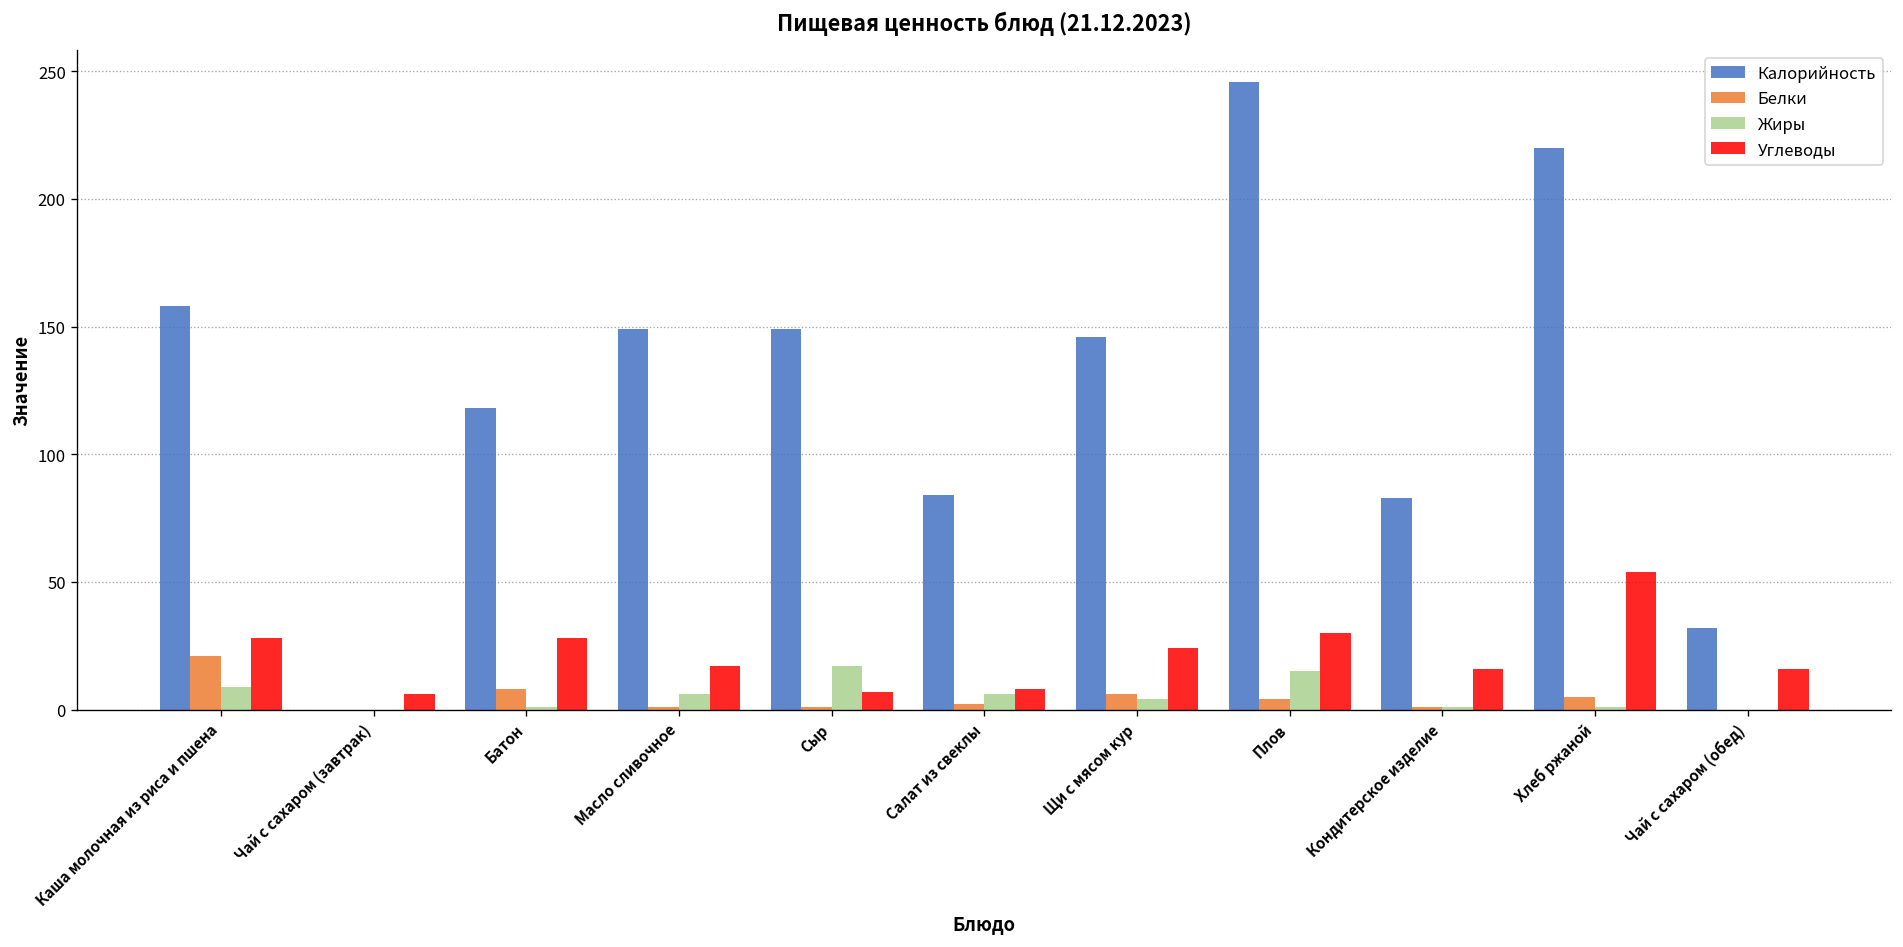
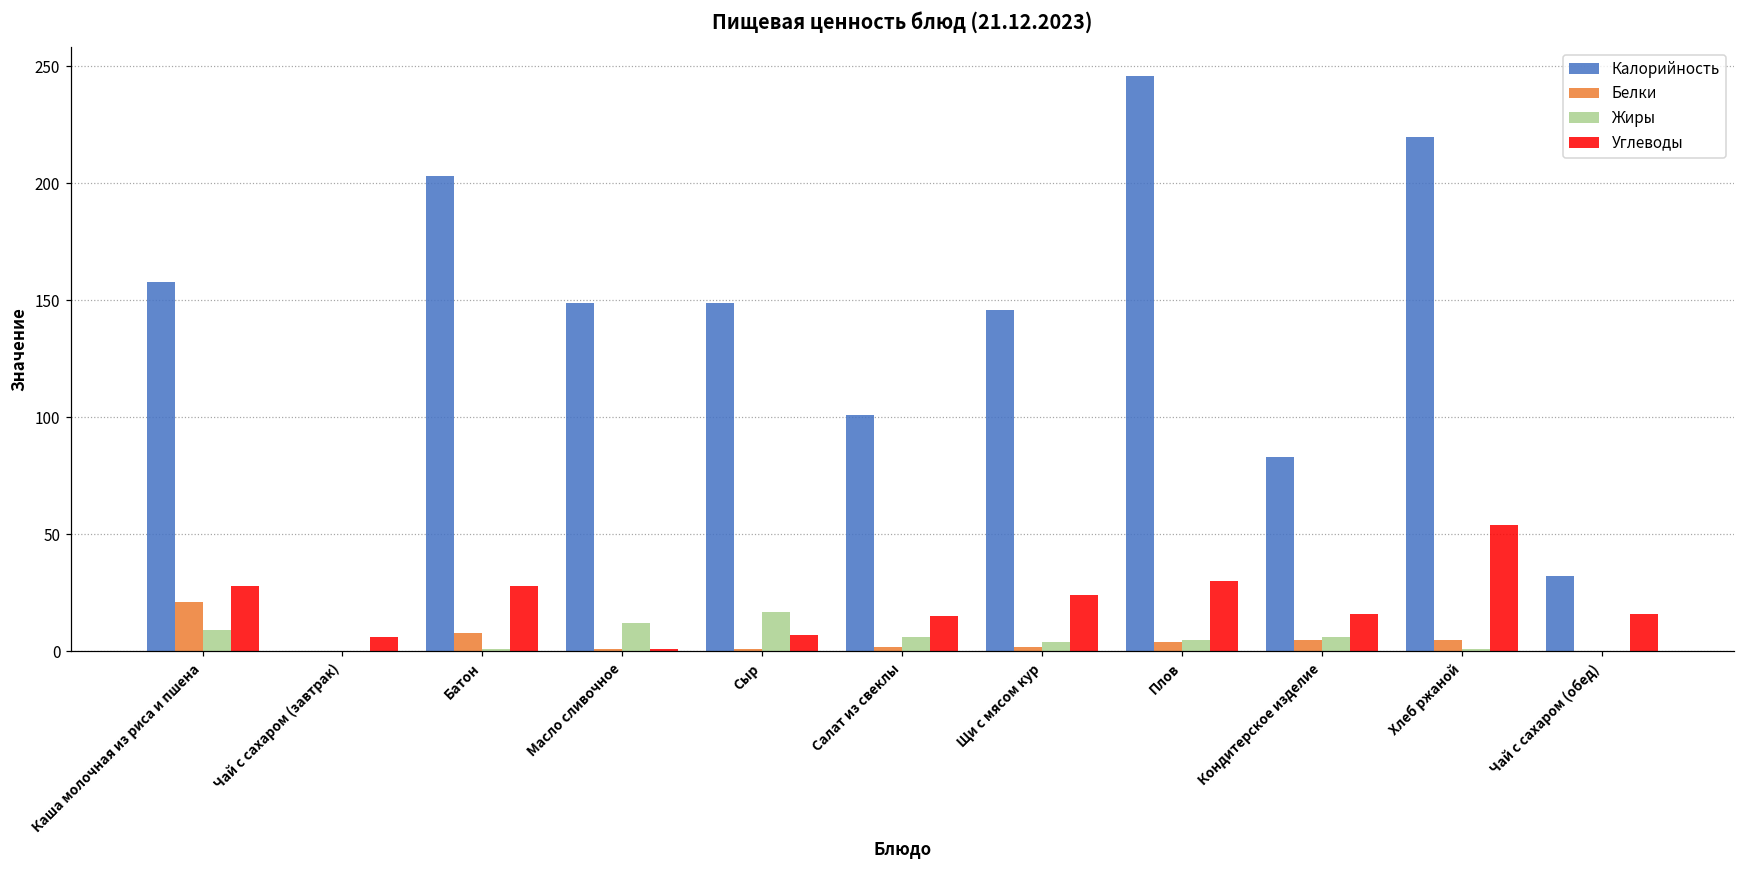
  {
    "Калорийность": {
      "Каша молочная из риса и пшена": 158,
      "Чай с сахаром (завтрак)": 0,
-     "Батон": 118,
+     "Батон": 203,
      "Масло сливочное": 149,
      "Сыр": 149,
-     "Салат из свеклы": 84,
+     "Салат из свеклы": 101,
      "Щи с мясом кур": 146,
      "Плов": 246,
      "Кондитерское изделие": 83,
      "Хлеб ржаной": 220,
      "Чай с сахаром (обед)": 32
    },
    "Белки": {
      "Каша молочная из риса и пшена": 21,
      "Чай с сахаром (завтрак)": 0,
      "Батон": 8,
      "Салат из свеклы": 2,
-     "Щи с мясом кур": 6,
+     "Щи с мясом кур": 2,
      "Плов": 4,
-     "Кондитерское изделие": 1,
+     "Кондитерское изделие": 5,
      "Хлеб ржаной": 5,
      "Чай с сахаром (обед)": 0
    },
    "Жиры": {
      "Каша молочная из риса и пшена": 9,
      "Чай с сахаром (завтрак)": 0,
-     "Масло сливочное": 6,
+     "Масло сливочное": 12,
      "Сыр": 17,
      "Салат из свеклы": 6,
      "Щи с мясом кур": 4,
-     "Плов": 15,
-     "Кондитерское изделие": 1,
+     "Плов": 5,
+     "Кондитерское изделие": 6,
      "Чай с сахаром (обед)": 0
    },
    "Углеводы": {
      "Каша молочная из риса и пшена": 28,
      "Чай с сахаром (завтрак)": 6,
      "Батон": 28,
-     "Масло сливочное": 17,
+     "Масло сливочное": 1,
      "Сыр": 7,
-     "Салат из свеклы": 8,
+     "Салат из свеклы": 15,
      "Щи с мясом кур": 24,
      "Плов": 30,
      "Кондитерское изделие": 16,
      "Хлеб ржаной": 54,
      "Чай с сахаром (обед)": 16
    }
  }
